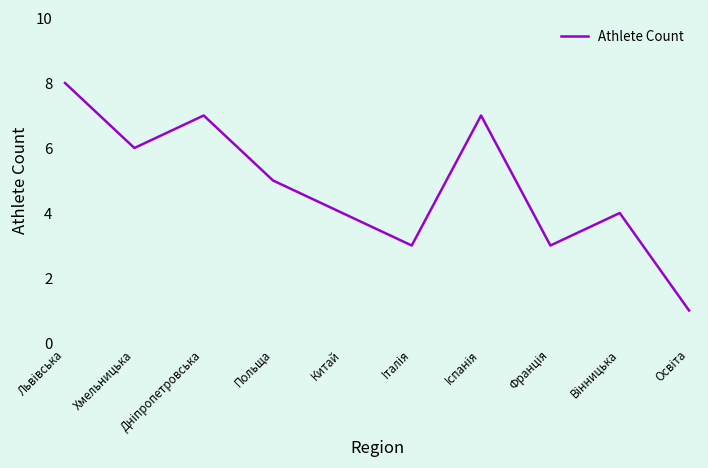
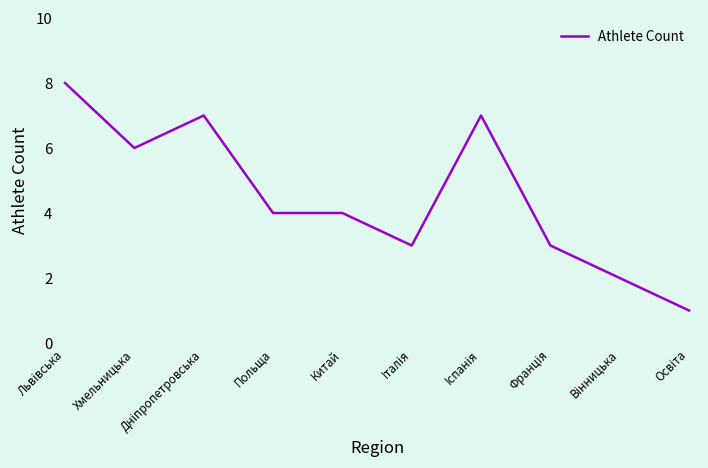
  {
    "Львівська": 8,
    "Хмельницька": 6,
    "Дніпропетровська": 7,
-   "Польща": 5,
+   "Польща": 4,
    "Китай": 4,
    "Італія": 3,
    "Іспанія": 7,
    "Франція": 3,
-   "Вінницька": 4,
+   "Вінницька": 2,
    "Освіта": 1
  }
